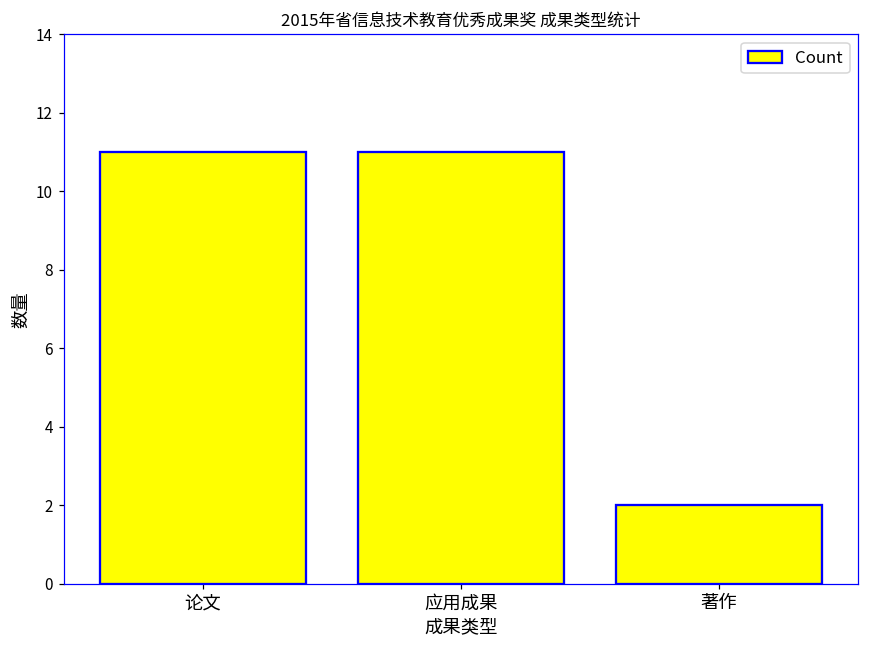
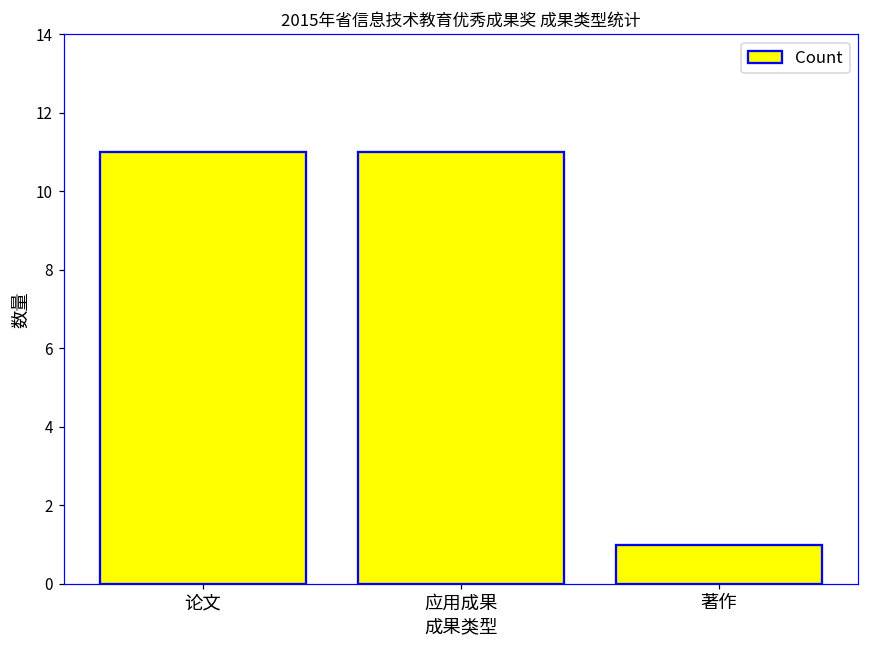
  {
    "论文": 11,
    "应用成果": 11,
-   "著作": 2
+   "著作": 1
  }
